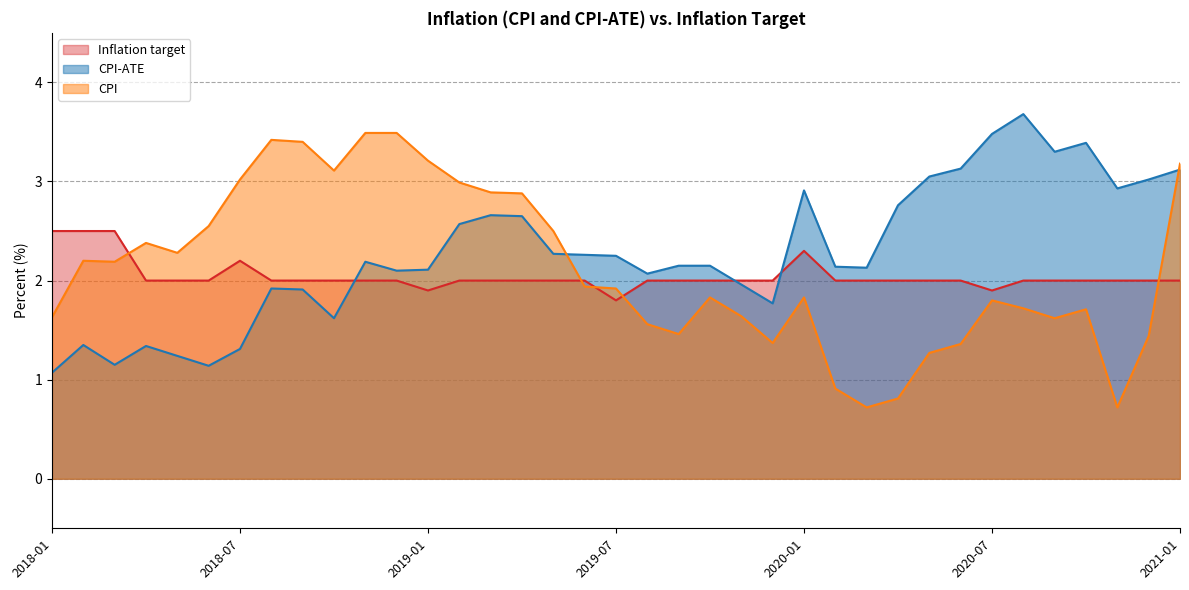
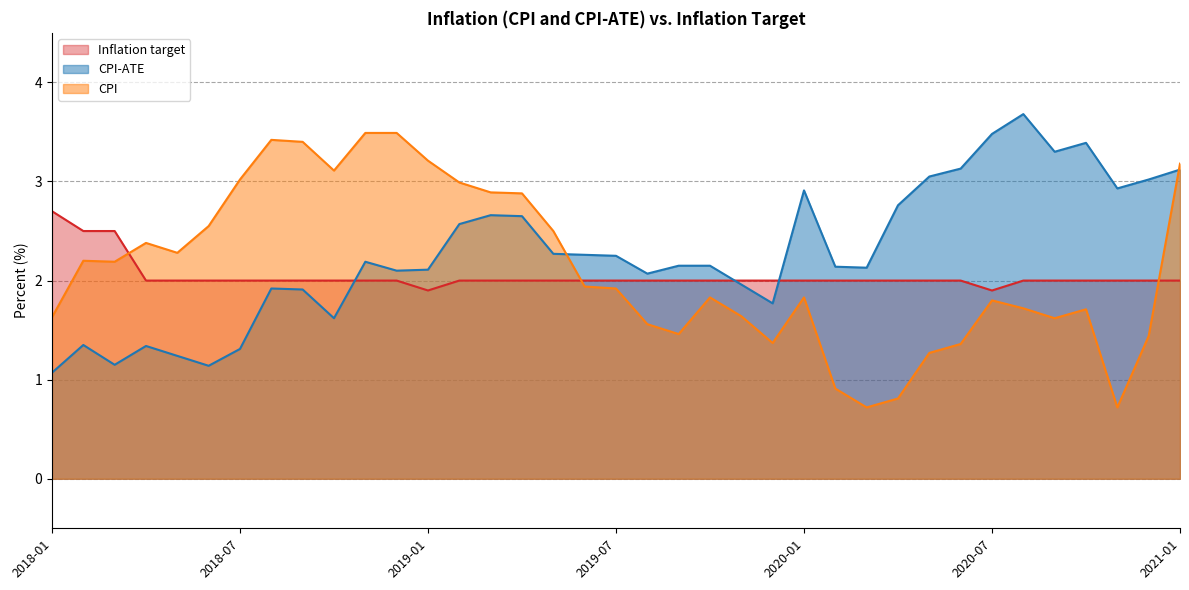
  {
    "Inflation target": {
-     "2018-01": 2.5,
-     "2018-07": 2.2,
+     "2018-01": 2.7,
+     "2018-07": 2.0,
      "2019-01": 1.9,
-     "2019-07": 1.8,
-     "2020-01": 2.3,
+     "2019-07": 2.0,
+     "2020-01": 2.0,
      "2020-07": 1.9,
      "2021-01": 2.0
    },
    "CPI-ATE": {
      "2018-01": 1.1,
      "2018-07": 1.3,
      "2019-01": 2.1,
      "2019-07": 2.3,
      "2020-01": 2.9,
      "2020-07": 3.5,
      "2021-01": 3.1
    },
    "CPI": {
      "2018-01": 1.6,
      "2018-07": 3.0,
      "2019-01": 3.2,
      "2019-07": 1.9,
      "2020-01": 1.8,
      "2020-07": 1.8,
      "2021-01": 3.2
    }
  }
